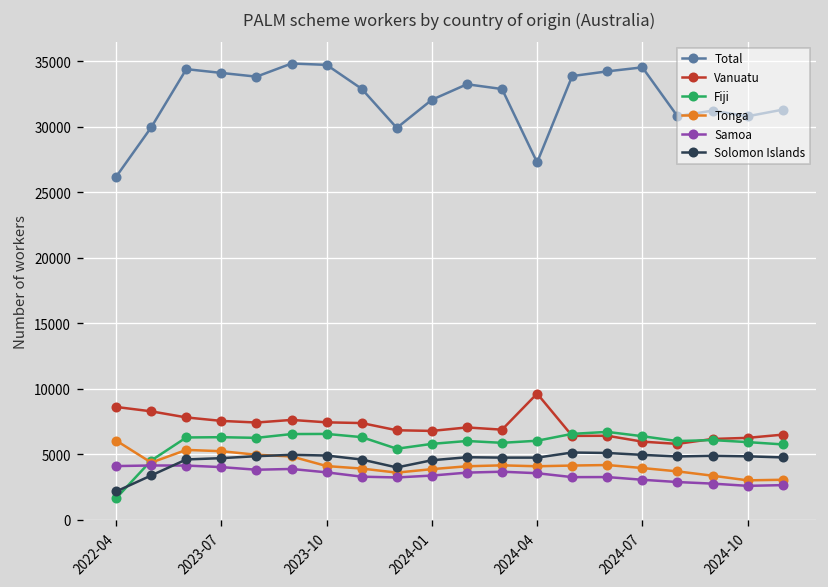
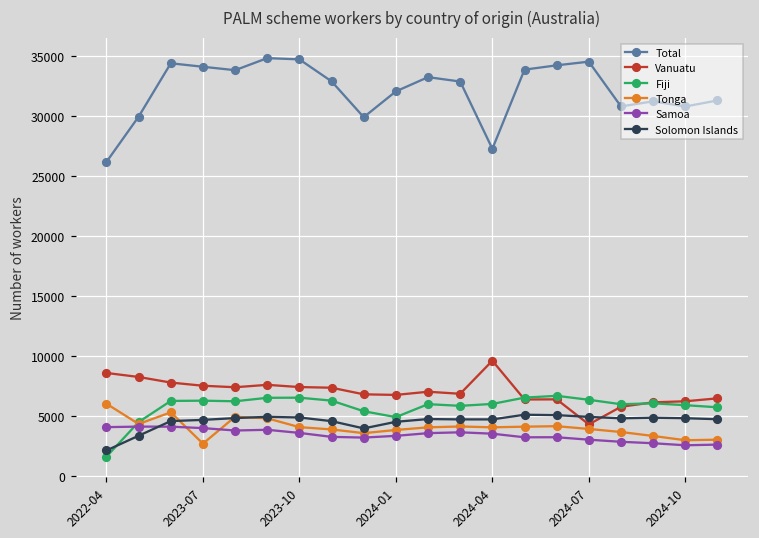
  {
    "Total": {
      "2022-04": 26200,
      "2023-07": 34100,
      "2023-10": 34700,
      "2024-01": 32100,
      "2024-04": 27300,
      "2024-07": 34500
    },
    "Vanuatu": {
      "2022-04": 8600,
      "2023-07": 7500,
      "2023-10": 7400,
      "2024-01": 6800,
      "2024-04": 9600,
-     "2024-07": 6000,
+     "2024-07": 4300,
      "2024-10": 6200
    },
    "Fiji": {
      "2022-04": 1600,
      "2023-07": 6300,
      "2023-10": 6500,
-     "2024-01": 5800,
+     "2024-01": 4900,
      "2024-04": 6000,
      "2024-07": 6400,
      "2024-10": 5900
    },
    "Tonga": {
      "2022-04": 6000,
-     "2023-07": 5200,
+     "2023-07": 2700,
      "2023-10": 4100,
      "2024-01": 3900,
      "2024-04": 4100,
      "2024-07": 3900,
      "2024-10": 3000
    },
    "Samoa": {
      "2022-04": 4100,
      "2023-07": 4000,
      "2023-10": 3600,
      "2024-01": 3400,
      "2024-04": 3500,
      "2024-07": 3000,
      "2024-10": 2600
    },
    "Solomon Islands": {
      "2022-04": 2100,
      "2023-07": 4700,
      "2023-10": 4900,
      "2024-01": 4500,
      "2024-04": 4700,
      "2024-07": 4900,
      "2024-10": 4800
    }
  }
